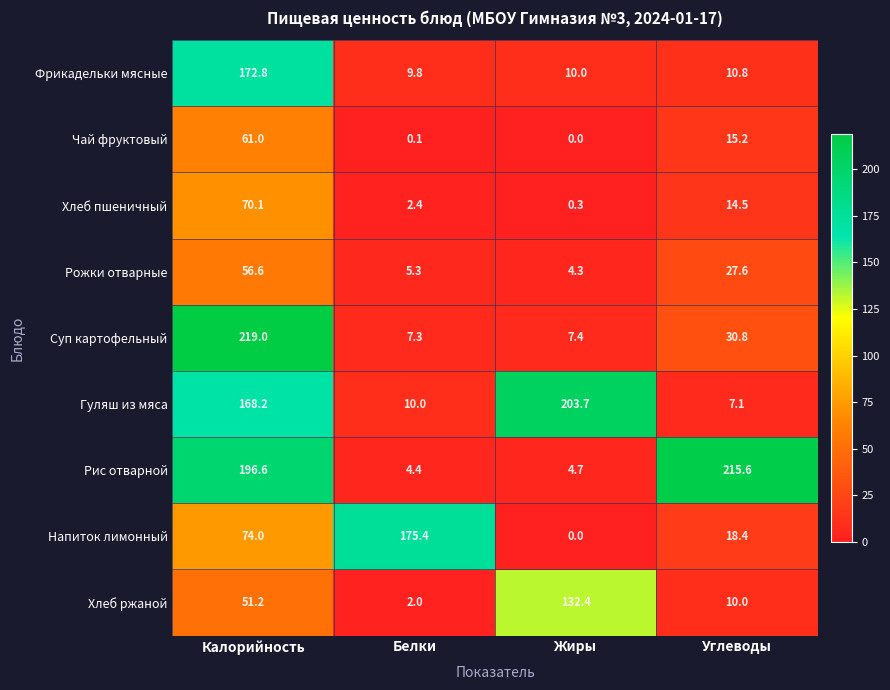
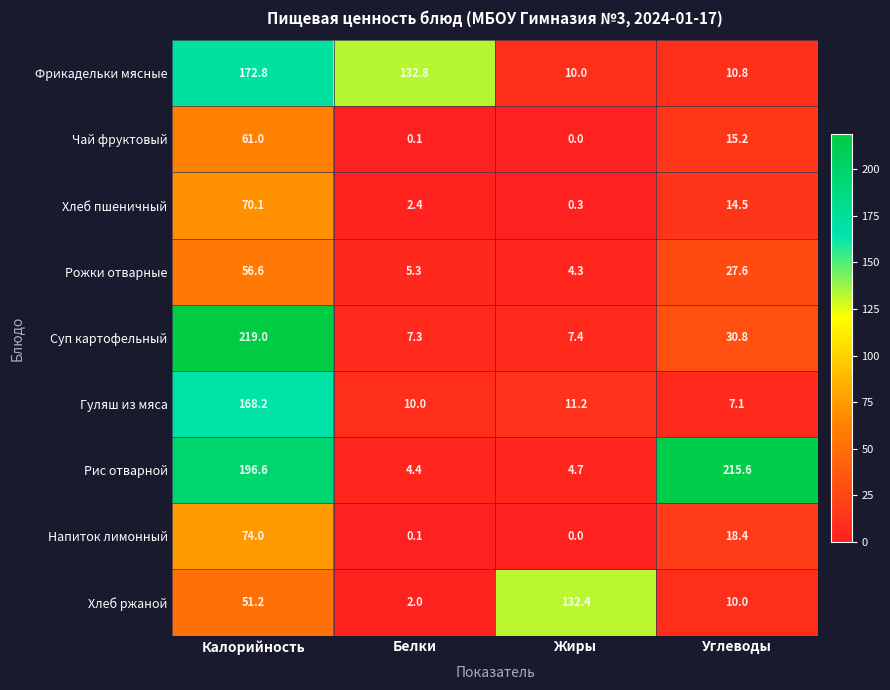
  {
    "Фрикадельки мясные": {
      "Калорийность": 172.8,
-     "Белки": 9.8,
+     "Белки": 132.8,
      "Жиры": 10.0,
      "Углеводы": 10.8
    },
    "Чай фруктовый": {
      "Калорийность": 61.0,
      "Белки": 0.1,
      "Жиры": 0.0,
      "Углеводы": 15.2
    },
    "Хлеб пшеничный": {
      "Калорийность": 70.1,
      "Белки": 2.4,
      "Жиры": 0.3,
      "Углеводы": 14.5
    },
    "Рожки отварные": {
      "Калорийность": 56.6,
      "Белки": 5.3,
      "Жиры": 4.3,
      "Углеводы": 27.6
    },
    "Суп картофельный": {
      "Калорийность": 219.0,
      "Белки": 7.3,
      "Жиры": 7.4,
      "Углеводы": 30.8
    },
    "Гуляш из мяса": {
      "Калорийность": 168.2,
      "Белки": 10.0,
-     "Жиры": 203.7,
+     "Жиры": 11.2,
      "Углеводы": 7.1
    },
    "Рис отварной": {
      "Калорийность": 196.6,
      "Белки": 4.4,
      "Жиры": 4.7,
      "Углеводы": 215.6
    },
    "Напиток лимонный": {
      "Калорийность": 74.0,
-     "Белки": 175.4,
+     "Белки": 0.1,
      "Жиры": 0.0,
      "Углеводы": 18.4
    },
    "Хлеб ржаной": {
      "Калорийность": 51.2,
      "Белки": 2.0,
      "Жиры": 132.4,
      "Углеводы": 10.0
    }
  }
